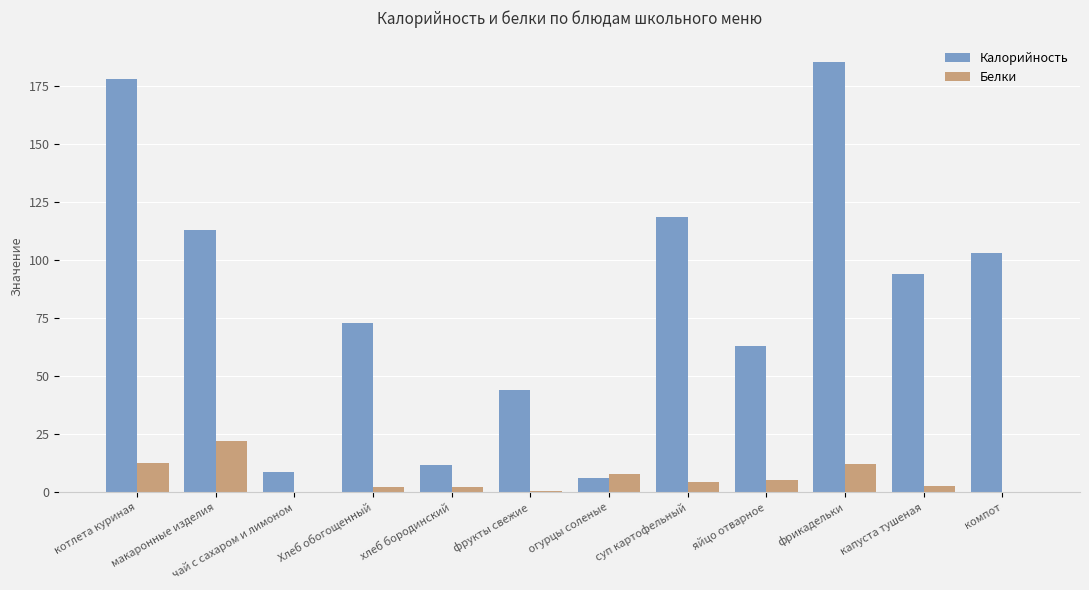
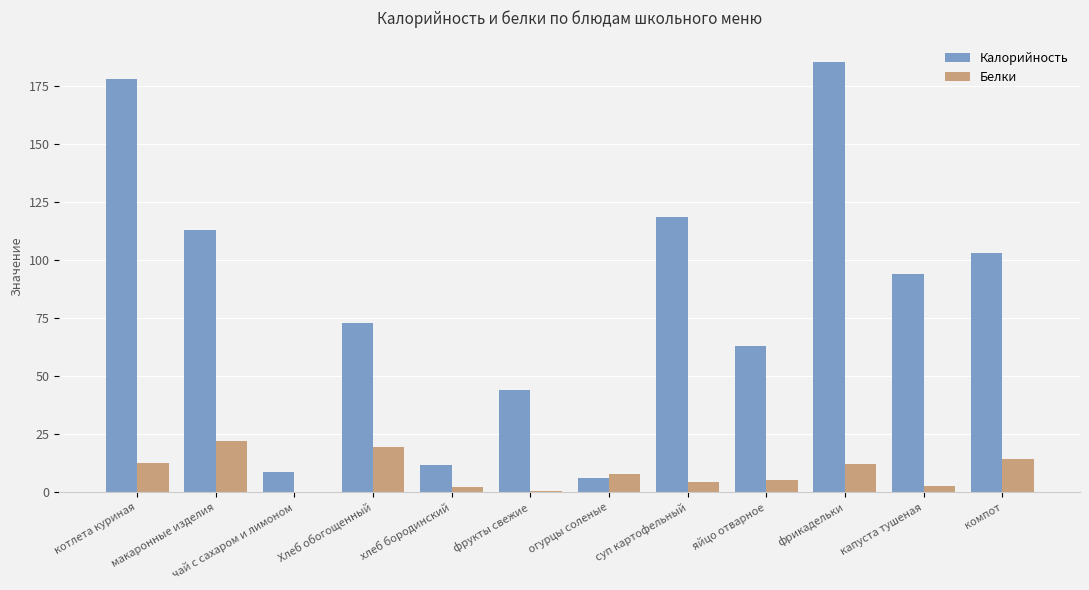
  {
    "Калорийность": {
      "котлета куриная": 178,
      "макаронные изделия": 113,
      "чай с сахаром и лимоном": 9,
      "Хлеб обогощенный": 73,
      "хлеб бородинский": 12,
      "фрукты свежие": 44,
      "огурцы соленые": 6,
      "суп картофельный": 119,
      "яйцо отварное": 63,
      "фрикадельки": 185,
      "капуста тушеная": 94,
      "компот": 103
    },
    "Белки": {
      "котлета куриная": 12,
      "макаронные изделия": 22,
-     "Хлеб обогощенный": 2,
+     "Хлеб обогощенный": 20,
      "хлеб бородинский": 2,
      "огурцы соленые": 8,
      "суп картофельный": 4,
      "яйцо отварное": 5,
      "фрикадельки": 12,
      "капуста тушеная": 3,
-     "компот": 0
+     "компот": 14
    }
  }
